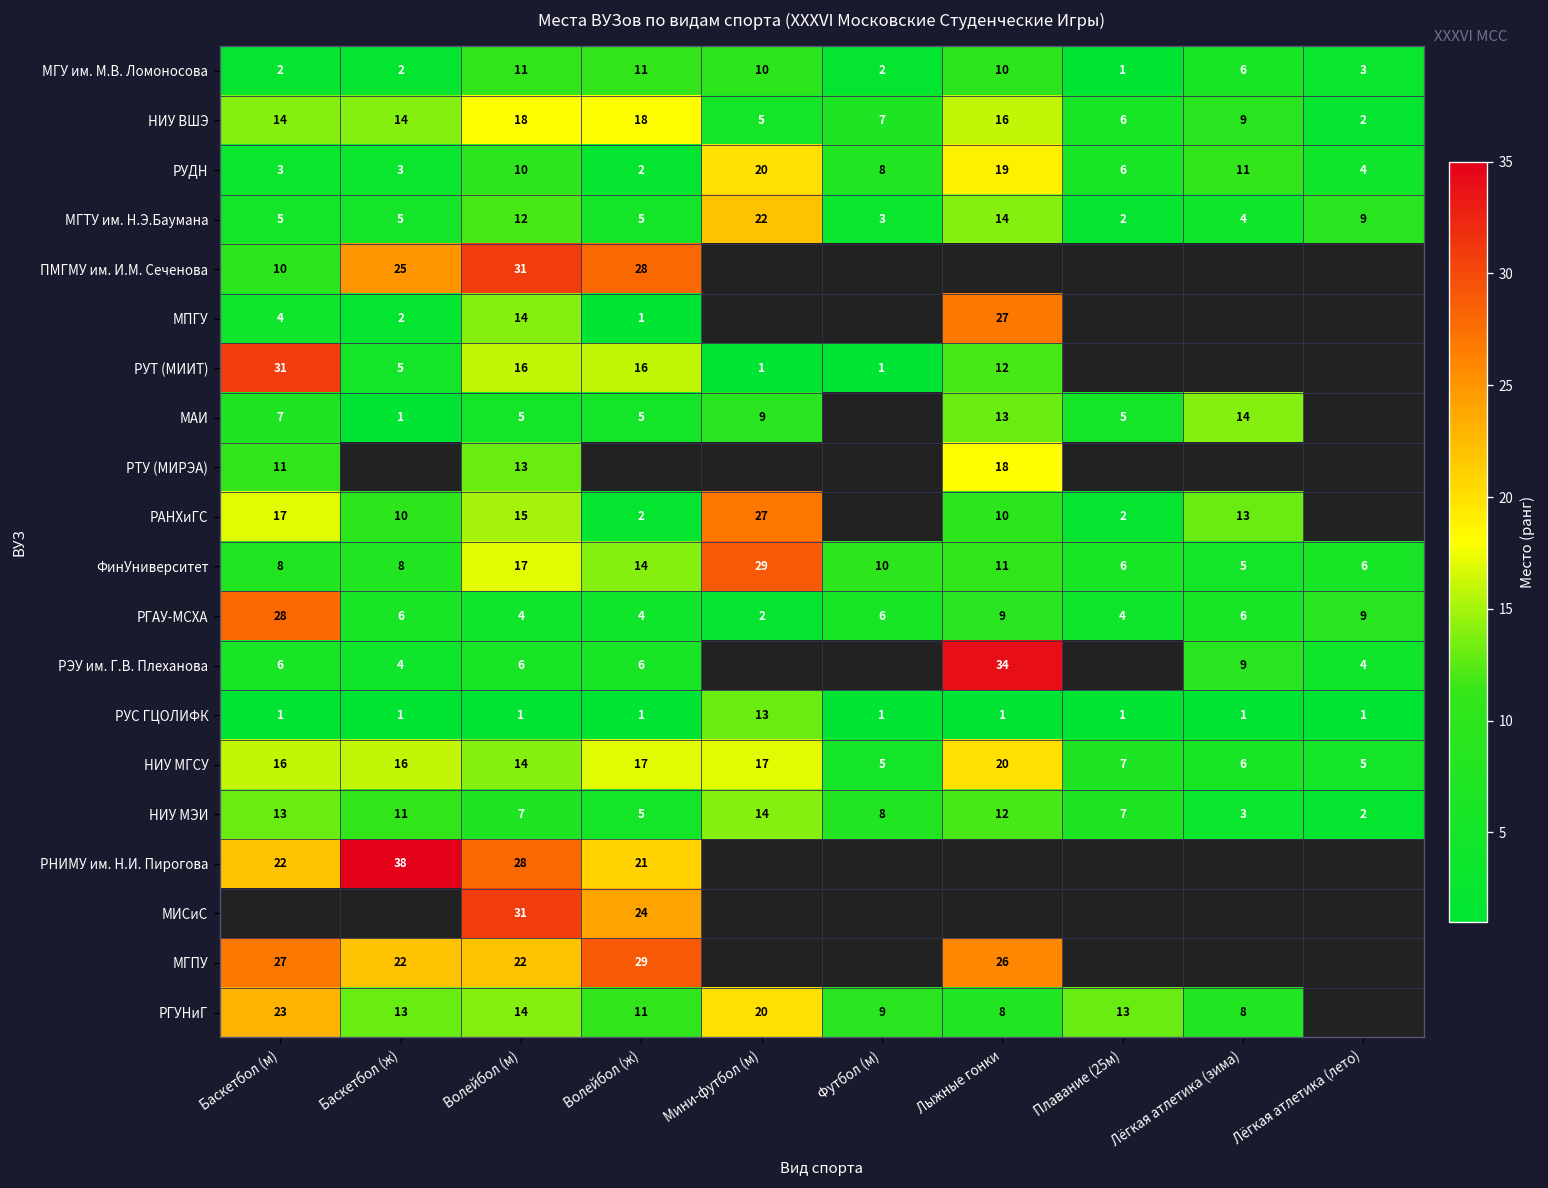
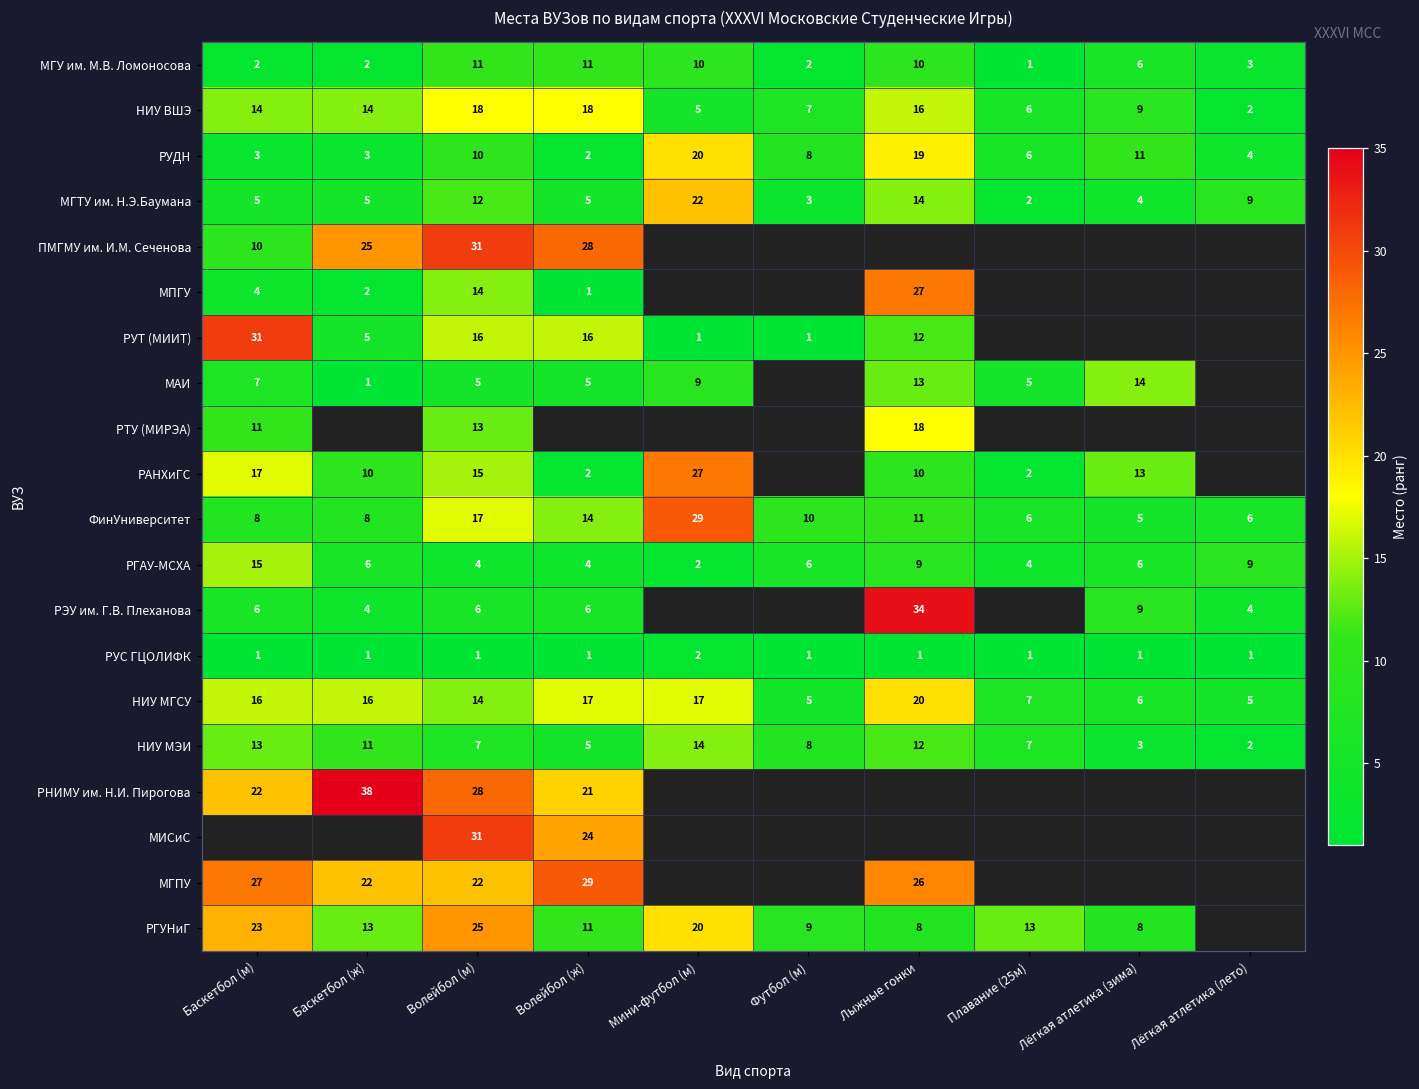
  {
    "МГУ им. М.В. Ломоносова": {
      "Баскетбол (м)": 2,
      "Баскетбол (ж)": 2,
      "Волейбол (м)": 11,
      "Волейбол (ж)": 11,
      "Мини-футбол (м)": 10,
      "Футбол (м)": 2,
      "Лыжные гонки": 10,
      "Плавание (25м)": 1,
      "Лёгкая атлетика (зима)": 6,
      "Лёгкая атлетика (лето)": 3
    },
    "НИУ ВШЭ": {
      "Баскетбол (м)": 14,
      "Баскетбол (ж)": 14,
      "Волейбол (м)": 18,
      "Волейбол (ж)": 18,
      "Мини-футбол (м)": 5,
      "Футбол (м)": 7,
      "Лыжные гонки": 16,
      "Плавание (25м)": 6,
      "Лёгкая атлетика (зима)": 9,
      "Лёгкая атлетика (лето)": 2
    },
    "РУДН": {
      "Баскетбол (м)": 3,
      "Баскетбол (ж)": 3,
      "Волейбол (м)": 10,
      "Волейбол (ж)": 2,
      "Мини-футбол (м)": 20,
      "Футбол (м)": 8,
      "Лыжные гонки": 19,
      "Плавание (25м)": 6,
      "Лёгкая атлетика (зима)": 11,
      "Лёгкая атлетика (лето)": 4
    },
    "МГТУ им. Н.Э.Баумана": {
      "Баскетбол (м)": 5,
      "Баскетбол (ж)": 5,
      "Волейбол (м)": 12,
      "Волейбол (ж)": 5,
      "Мини-футбол (м)": 22,
      "Футбол (м)": 3,
      "Лыжные гонки": 14,
      "Плавание (25м)": 2,
      "Лёгкая атлетика (зима)": 4,
      "Лёгкая атлетика (лето)": 9
    },
    "ПМГМУ им. И.М. Сеченова": {
      "Баскетбол (м)": 10,
      "Баскетбол (ж)": 25,
      "Волейбол (м)": 31,
      "Волейбол (ж)": 28
    },
    "МПГУ": {
      "Баскетбол (м)": 4,
      "Баскетбол (ж)": 2,
      "Волейбол (м)": 14,
      "Волейбол (ж)": 1,
      "Лыжные гонки": 27
    },
    "РУТ (МИИТ)": {
      "Баскетбол (м)": 31,
      "Баскетбол (ж)": 5,
      "Волейбол (м)": 16,
      "Волейбол (ж)": 16,
      "Мини-футбол (м)": 1,
      "Футбол (м)": 1,
      "Лыжные гонки": 12
    },
    "МАИ": {
      "Баскетбол (м)": 7,
      "Баскетбол (ж)": 1,
      "Волейбол (м)": 5,
      "Волейбол (ж)": 5,
      "Мини-футбол (м)": 9,
      "Лыжные гонки": 13,
      "Плавание (25м)": 5,
      "Лёгкая атлетика (зима)": 14
    },
    "РТУ (МИРЭА)": {
      "Баскетбол (м)": 11,
      "Волейбол (м)": 13,
      "Лыжные гонки": 18
    },
    "РАНХиГС": {
      "Баскетбол (м)": 17,
      "Баскетбол (ж)": 10,
      "Волейбол (м)": 15,
      "Волейбол (ж)": 2,
      "Мини-футбол (м)": 27,
      "Лыжные гонки": 10,
      "Плавание (25м)": 2,
      "Лёгкая атлетика (зима)": 13
    },
    "ФинУниверситет": {
      "Баскетбол (м)": 8,
      "Баскетбол (ж)": 8,
      "Волейбол (м)": 17,
      "Волейбол (ж)": 14,
      "Мини-футбол (м)": 29,
      "Футбол (м)": 10,
      "Лыжные гонки": 11,
      "Плавание (25м)": 6,
      "Лёгкая атлетика (зима)": 5,
      "Лёгкая атлетика (лето)": 6
    },
    "РГАУ-МСХА": {
-     "Баскетбол (м)": 28,
+     "Баскетбол (м)": 15,
      "Баскетбол (ж)": 6,
      "Волейбол (м)": 4,
      "Волейбол (ж)": 4,
      "Мини-футбол (м)": 2,
      "Футбол (м)": 6,
      "Лыжные гонки": 9,
      "Плавание (25м)": 4,
      "Лёгкая атлетика (зима)": 6,
      "Лёгкая атлетика (лето)": 9
    },
    "РЭУ им. Г.В. Плеханова": {
      "Баскетбол (м)": 6,
      "Баскетбол (ж)": 4,
      "Волейбол (м)": 6,
      "Волейбол (ж)": 6,
      "Лыжные гонки": 34,
      "Лёгкая атлетика (зима)": 9,
      "Лёгкая атлетика (лето)": 4
    },
    "РУС ГЦОЛИФК": {
      "Баскетбол (м)": 1,
      "Баскетбол (ж)": 1,
      "Волейбол (м)": 1,
      "Волейбол (ж)": 1,
-     "Мини-футбол (м)": 13,
+     "Мини-футбол (м)": 2,
      "Футбол (м)": 1,
      "Лыжные гонки": 1,
      "Плавание (25м)": 1,
      "Лёгкая атлетика (зима)": 1,
      "Лёгкая атлетика (лето)": 1
    },
    "НИУ МГСУ": {
      "Баскетбол (м)": 16,
      "Баскетбол (ж)": 16,
      "Волейбол (м)": 14,
      "Волейбол (ж)": 17,
      "Мини-футбол (м)": 17,
      "Футбол (м)": 5,
      "Лыжные гонки": 20,
      "Плавание (25м)": 7,
      "Лёгкая атлетика (зима)": 6,
      "Лёгкая атлетика (лето)": 5
    },
    "НИУ МЭИ": {
      "Баскетбол (м)": 13,
      "Баскетбол (ж)": 11,
      "Волейбол (м)": 7,
      "Волейбол (ж)": 5,
      "Мини-футбол (м)": 14,
      "Футбол (м)": 8,
      "Лыжные гонки": 12,
      "Плавание (25м)": 7,
      "Лёгкая атлетика (зима)": 3,
      "Лёгкая атлетика (лето)": 2
    },
    "РНИМУ им. Н.И. Пирогова": {
      "Баскетбол (м)": 22,
      "Баскетбол (ж)": 38,
      "Волейбол (м)": 28,
      "Волейбол (ж)": 21
    },
    "МИСиС": {
      "Волейбол (м)": 31,
      "Волейбол (ж)": 24
    },
    "МГПУ": {
      "Баскетбол (м)": 27,
      "Баскетбол (ж)": 22,
      "Волейбол (м)": 22,
      "Волейбол (ж)": 29,
      "Лыжные гонки": 26
    },
    "РГУНиГ": {
      "Баскетбол (м)": 23,
      "Баскетбол (ж)": 13,
-     "Волейбол (м)": 14,
+     "Волейбол (м)": 25,
      "Волейбол (ж)": 11,
      "Мини-футбол (м)": 20,
      "Футбол (м)": 9,
      "Лыжные гонки": 8,
      "Плавание (25м)": 13,
      "Лёгкая атлетика (зима)": 8
    }
  }
